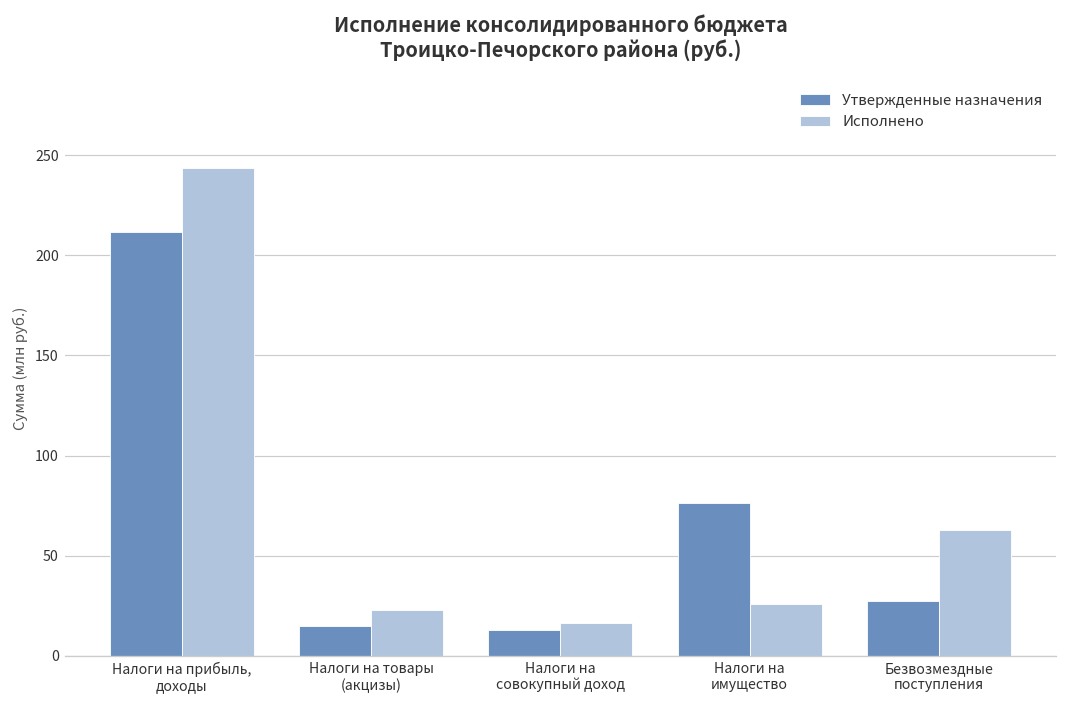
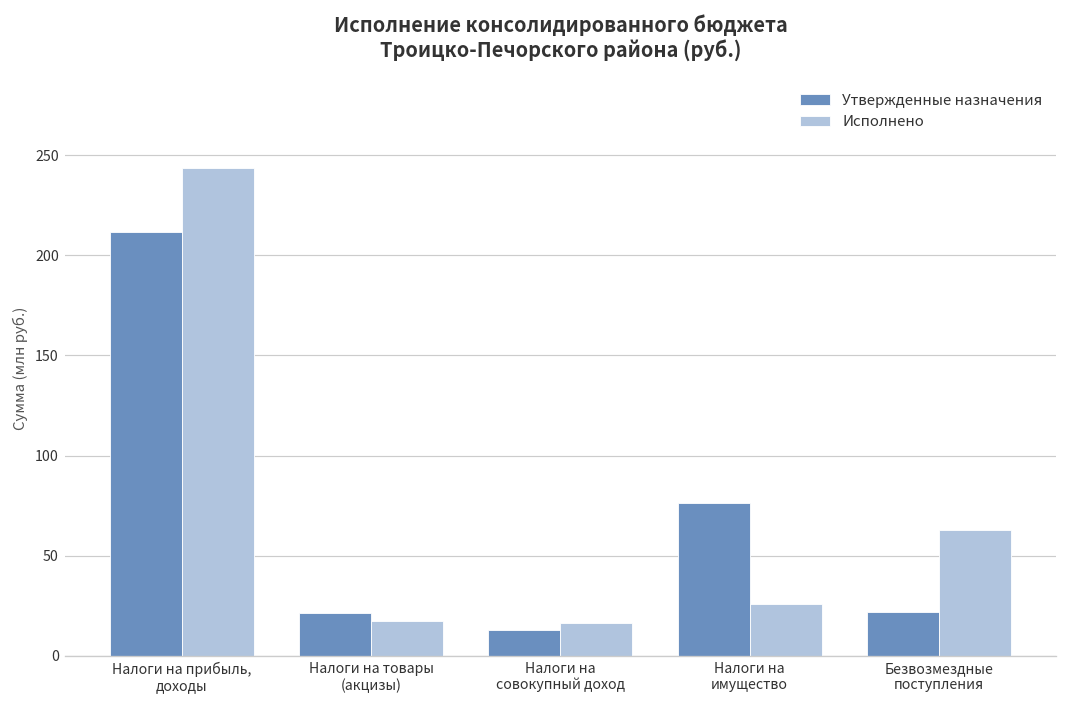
  {
    "Утвержденные назначения": {
      "Налоги на прибыль, доходы": 212,
-     "Налоги на товары (акцизы)": 15,
+     "Налоги на товары (акцизы)": 21,
      "Налоги на совокупный доход": 13,
      "Налоги на имущество": 76,
-     "Безвозмездные поступления": 28
+     "Безвозмездные поступления": 22
    },
    "Исполнено": {
      "Налоги на прибыль, доходы": 244,
-     "Налоги на товары (акцизы)": 23,
+     "Налоги на товары (акцизы)": 17,
      "Налоги на совокупный доход": 17,
      "Налоги на имущество": 26,
      "Безвозмездные поступления": 63
    }
  }
